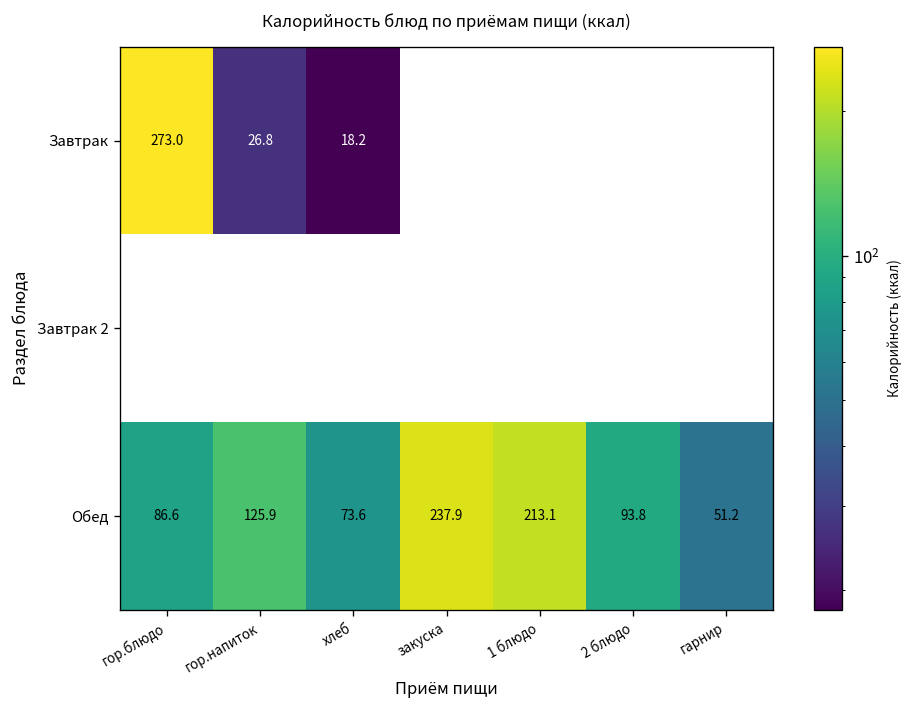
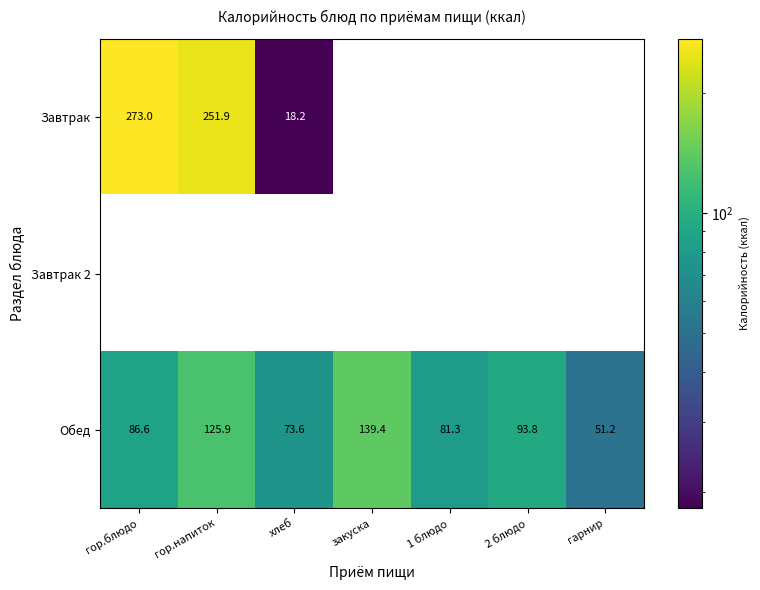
  {
    "Завтрак": {
      "гор.блюдо": 273.0,
-     "гор.напиток": 26.8,
+     "гор.напиток": 251.9,
      "хлеб": 18.2
    },
    "Обед": {
      "гор.блюдо": 86.6,
      "гор.напиток": 125.9,
      "хлеб": 73.6,
-     "закуска": 237.9,
-     "1 блюдо": 213.1,
+     "закуска": 139.4,
+     "1 блюдо": 81.3,
      "2 блюдо": 93.8,
      "гарнир": 51.2
    }
  }
